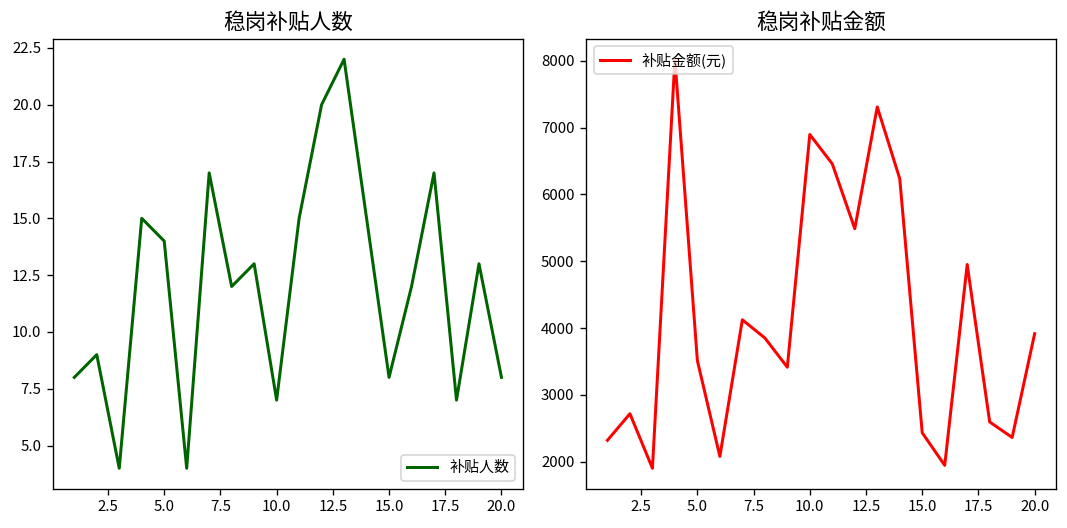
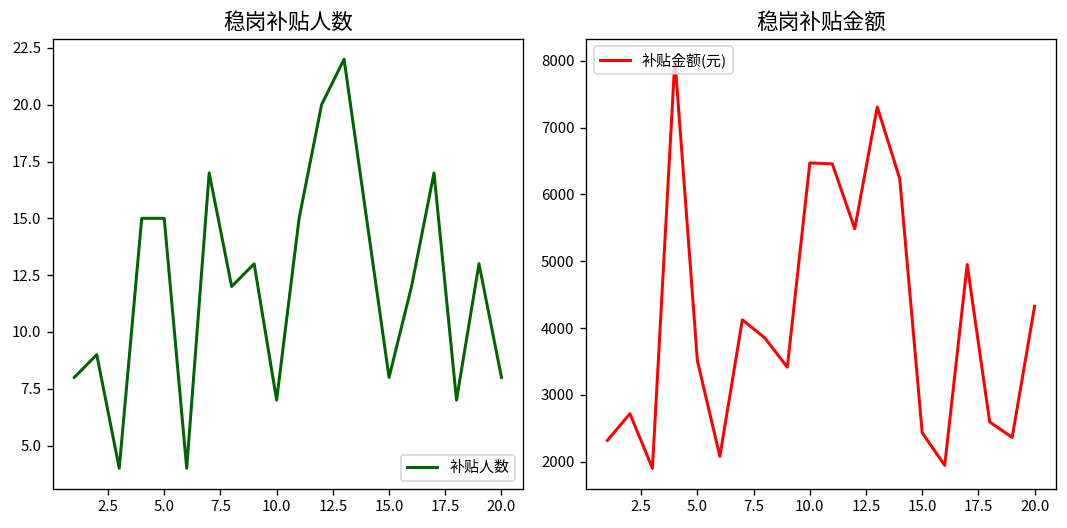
  {
    "稳岗补贴人数": {
-     "5.0": 14,
+     "5.0": 15,
      "10.0": 7,
      "15.0": 8,
      "20.0": 8
    },
    "稳岗补贴金额": {
      "5.0": 3500,
-     "10.0": 6900,
+     "10.0": 6500,
      "15.0": 2400,
-     "20.0": 3900
+     "20.0": 4300
    }
  }
